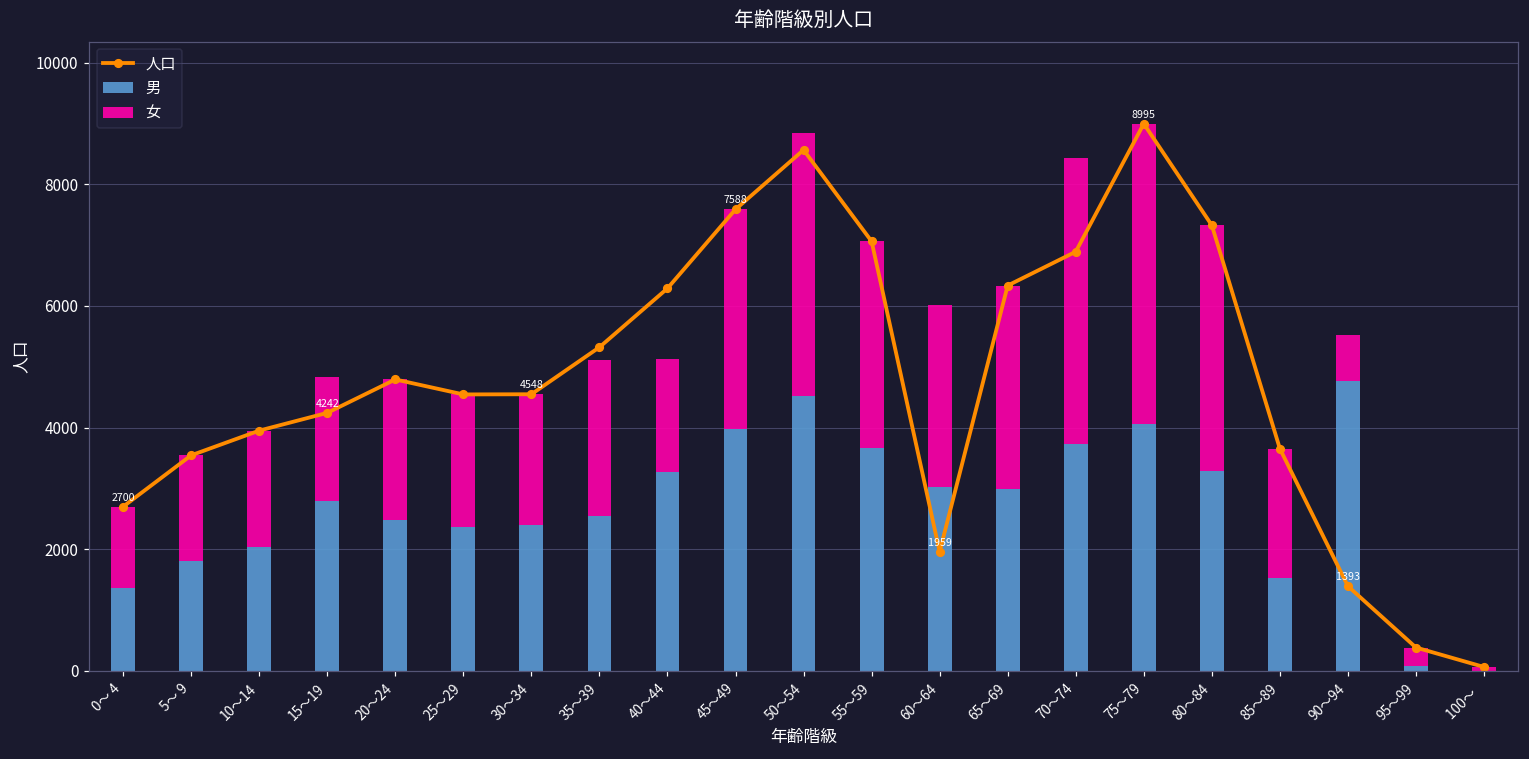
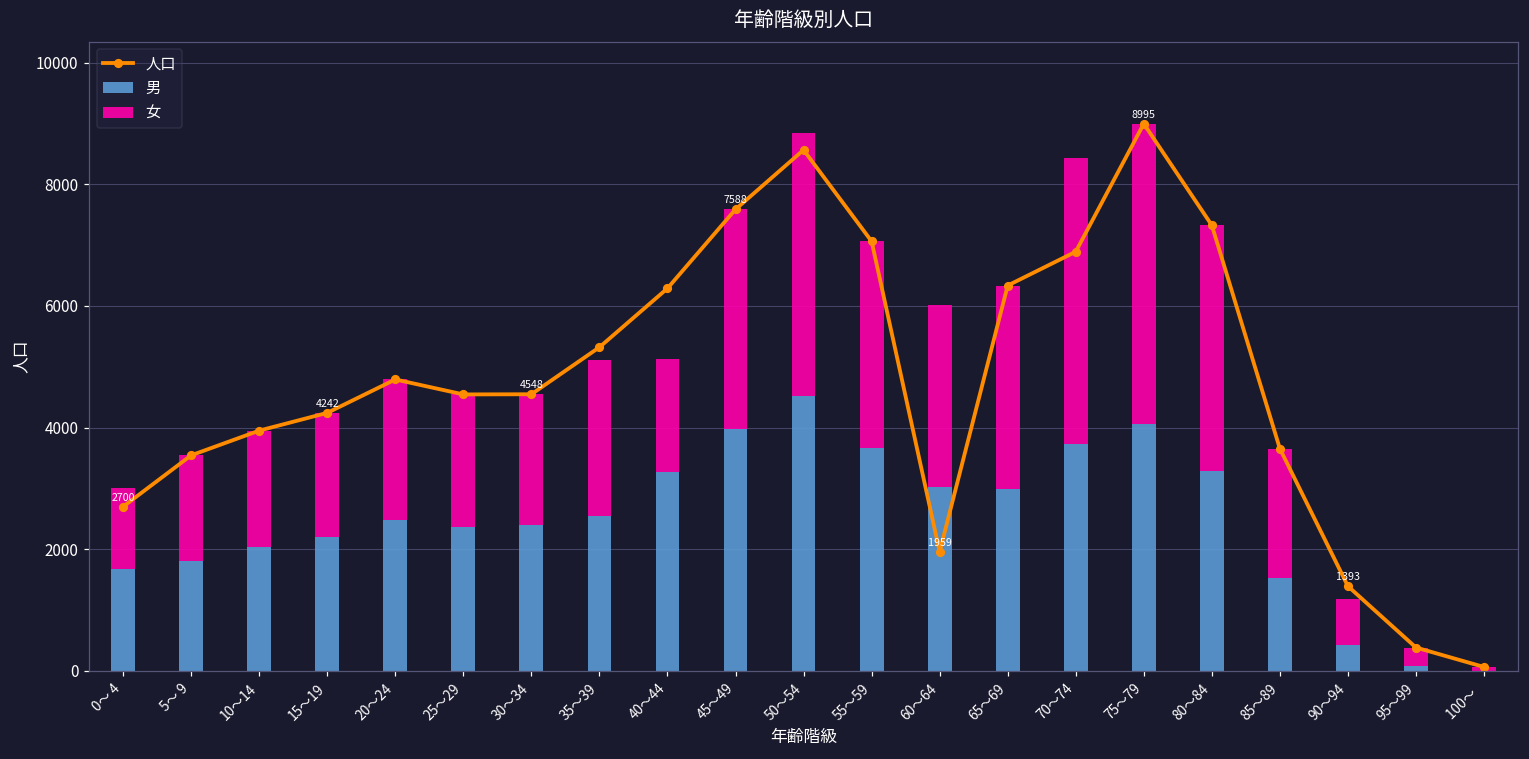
  {
    "男": {
-     "0～ 4": 1400,
+     "0～ 4": 1700,
      "5～ 9": 1800,
      "10～14": 2000,
-     "15～19": 2800,
+     "15～19": 2200,
      "20～24": 2500,
      "25～29": 2400,
      "30～34": 2400,
      "35～39": 2500,
      "40～44": 3300,
      "45～49": 4000,
      "50～54": 4500,
      "55～59": 3700,
      "65～69": 3000,
      "70～74": 3700,
      "75～79": 4100,
      "80～84": 3300,
      "85～89": 1500,
-     "90～94": 4800,
+     "90～94": 400,
      "95～99": 100
    },
    "人口": {
      "0～ 4": 2700,
      "15～19": 4242,
      "30～34": 4548,
      "45～49": 7588,
      "60～64": 1959,
      "75～79": 8995,
      "90～94": 1393
    },
    "女": {
      "5～ 9": 1700,
      "10～14": 1900,
      "20～24": 2300,
      "25～29": 2200,
      "35～39": 2600,
      "40～44": 1900,
      "50～54": 4300,
      "55～59": 3400,
      "60～64": 3000,
      "65～69": 3300,
      "70～74": 4700,
      "80～84": 4000,
      "85～89": 2100,
      "90～94": 800,
      "95～99": 300,
      "100～": 100
    }
  }
